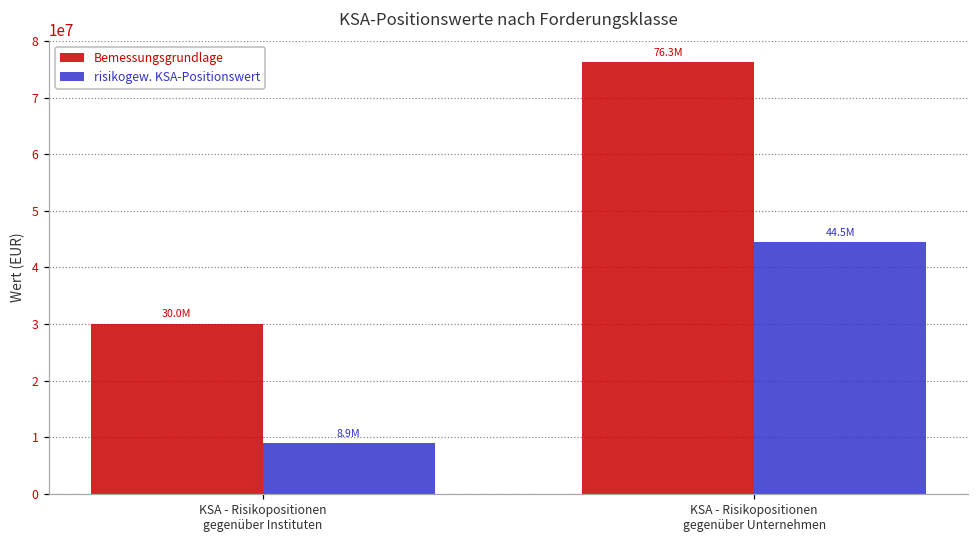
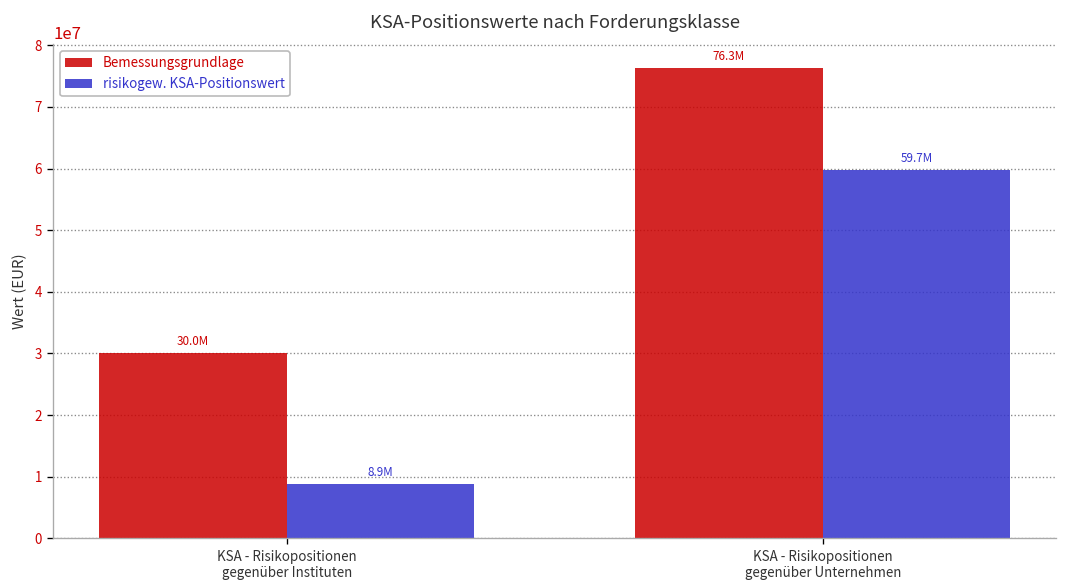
  {
    "Bemessungsgrundlage": {
      "KSA - Risikopositionen gegenüber Instituten": "30.0M",
      "KSA - Risikopositionen gegenüber Unternehmen": "76.3M"
    },
    "risikogew. KSA-Positionswert": {
      "KSA - Risikopositionen gegenüber Instituten": "8.9M",
-     "KSA - Risikopositionen gegenüber Unternehmen": "44.5M"
+     "KSA - Risikopositionen gegenüber Unternehmen": "59.7M"
    }
  }
